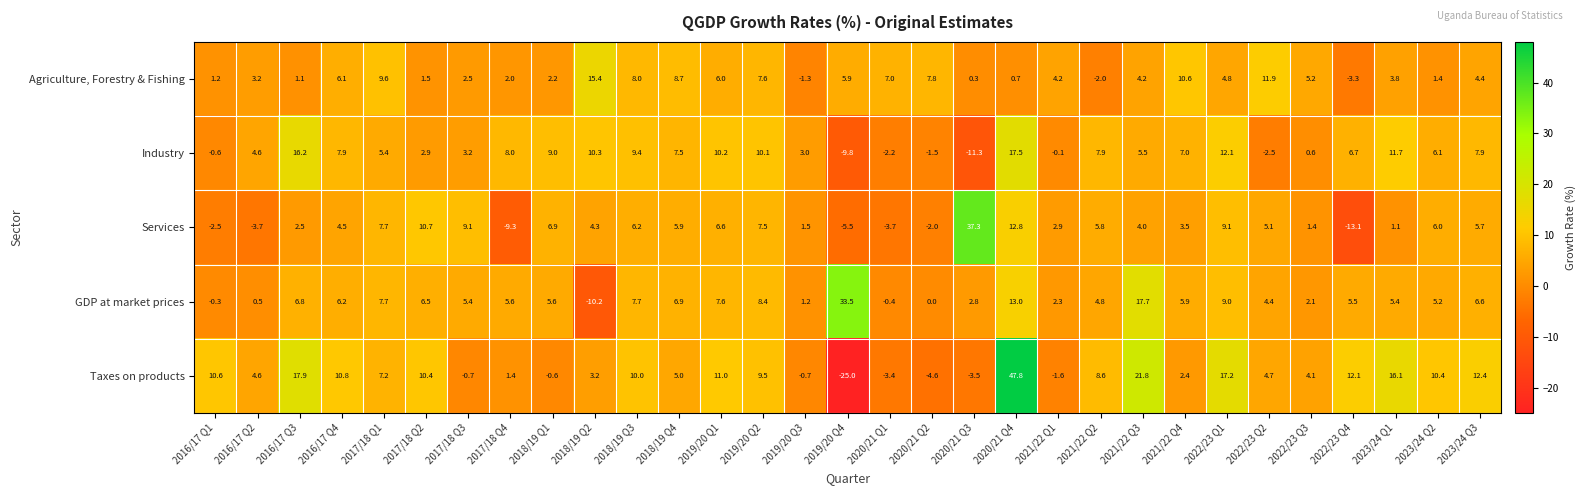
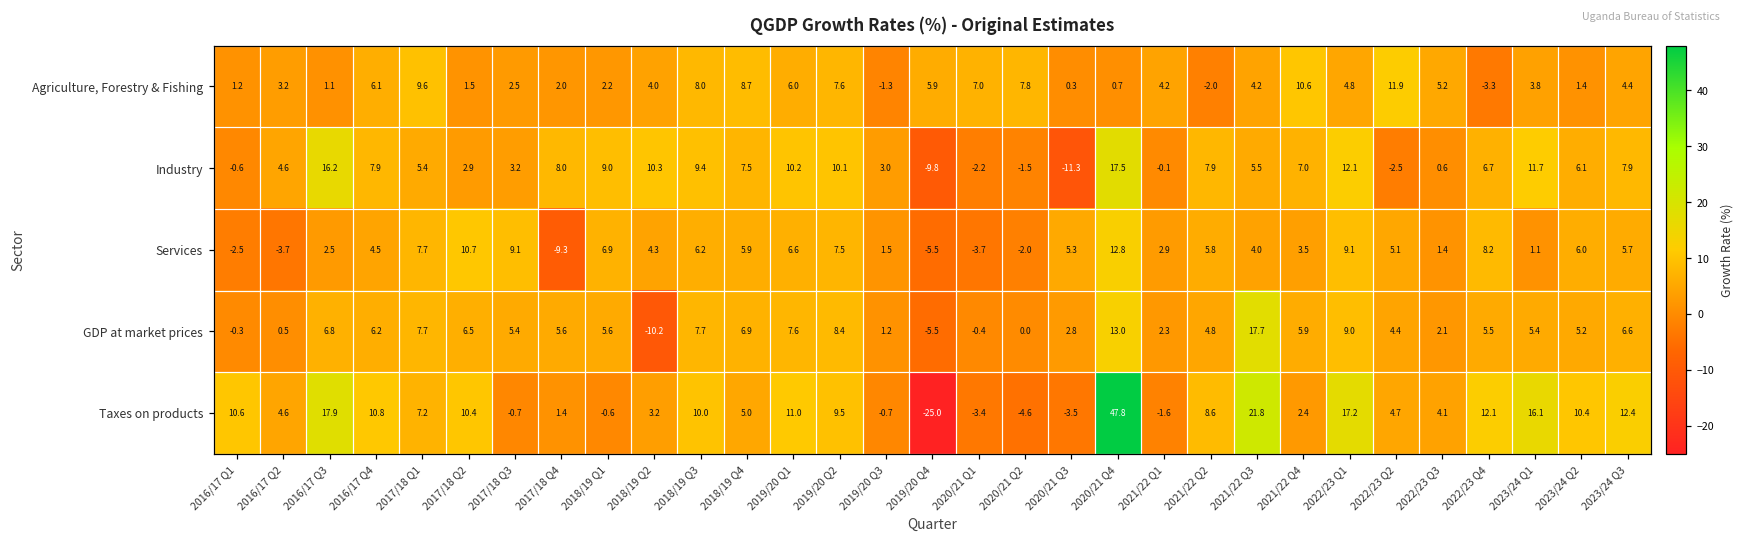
  {
    "Agriculture, Forestry & Fishing": {
      "2016/17 Q1": 1.2,
      "2016/17 Q2": 3.2,
      "2016/17 Q3": 1.1,
      "2016/17 Q4": 6.1,
      "2017/18 Q1": 9.6,
      "2017/18 Q2": 1.5,
      "2017/18 Q3": 2.5,
      "2017/18 Q4": 2.0,
      "2018/19 Q1": 2.2,
-     "2018/19 Q2": 15.4,
+     "2018/19 Q2": 4.0,
      "2018/19 Q3": 8.0,
      "2018/19 Q4": 8.7,
      "2019/20 Q1": 6.0,
      "2019/20 Q2": 7.6,
      "2019/20 Q3": -1.3,
      "2019/20 Q4": 5.9,
      "2020/21 Q1": 7.0,
      "2020/21 Q2": 7.8,
      "2020/21 Q3": 0.3,
      "2020/21 Q4": 0.7,
      "2021/22 Q1": 4.2,
      "2021/22 Q2": -2.0,
      "2021/22 Q3": 4.2,
      "2021/22 Q4": 10.6,
      "2022/23 Q1": 4.8,
      "2022/23 Q2": 11.9,
      "2022/23 Q3": 5.2,
      "2022/23 Q4": -3.3,
      "2023/24 Q1": 3.8,
      "2023/24 Q2": 1.4,
      "2023/24 Q3": 4.4
    },
    "Industry": {
      "2016/17 Q1": -0.6,
      "2016/17 Q2": 4.6,
      "2016/17 Q3": 16.2,
      "2016/17 Q4": 7.9,
      "2017/18 Q1": 5.4,
      "2017/18 Q2": 2.9,
      "2017/18 Q3": 3.2,
      "2017/18 Q4": 8.0,
      "2018/19 Q1": 9.0,
      "2018/19 Q2": 10.3,
      "2018/19 Q3": 9.4,
      "2018/19 Q4": 7.5,
      "2019/20 Q1": 10.2,
      "2019/20 Q2": 10.1,
      "2019/20 Q3": 3.0,
      "2019/20 Q4": -9.8,
      "2020/21 Q1": -2.2,
      "2020/21 Q2": -1.5,
      "2020/21 Q3": -11.3,
      "2020/21 Q4": 17.5,
      "2021/22 Q1": -0.1,
      "2021/22 Q2": 7.9,
      "2021/22 Q3": 5.5,
      "2021/22 Q4": 7.0,
      "2022/23 Q1": 12.1,
      "2022/23 Q2": -2.5,
      "2022/23 Q3": 0.6,
      "2022/23 Q4": 6.7,
      "2023/24 Q1": 11.7,
      "2023/24 Q2": 6.1,
      "2023/24 Q3": 7.9
    },
    "Services": {
      "2016/17 Q1": -2.5,
      "2016/17 Q2": -3.7,
      "2016/17 Q3": 2.5,
      "2016/17 Q4": 4.5,
      "2017/18 Q1": 7.7,
      "2017/18 Q2": 10.7,
      "2017/18 Q3": 9.1,
      "2017/18 Q4": -9.3,
      "2018/19 Q1": 6.9,
      "2018/19 Q2": 4.3,
      "2018/19 Q3": 6.2,
      "2018/19 Q4": 5.9,
      "2019/20 Q1": 6.6,
      "2019/20 Q2": 7.5,
      "2019/20 Q3": 1.5,
      "2019/20 Q4": -5.5,
      "2020/21 Q1": -3.7,
      "2020/21 Q2": -2.0,
-     "2020/21 Q3": 37.3,
+     "2020/21 Q3": 5.3,
      "2020/21 Q4": 12.8,
      "2021/22 Q1": 2.9,
      "2021/22 Q2": 5.8,
      "2021/22 Q3": 4.0,
      "2021/22 Q4": 3.5,
      "2022/23 Q1": 9.1,
      "2022/23 Q2": 5.1,
      "2022/23 Q3": 1.4,
-     "2022/23 Q4": -13.1,
+     "2022/23 Q4": 8.2,
      "2023/24 Q1": 1.1,
      "2023/24 Q2": 6.0,
      "2023/24 Q3": 5.7
    },
    "GDP at market prices": {
      "2016/17 Q1": -0.3,
      "2016/17 Q2": 0.5,
      "2016/17 Q3": 6.8,
      "2016/17 Q4": 6.2,
      "2017/18 Q1": 7.7,
      "2017/18 Q2": 6.5,
      "2017/18 Q3": 5.4,
      "2017/18 Q4": 5.6,
      "2018/19 Q1": 5.6,
      "2018/19 Q2": -10.2,
      "2018/19 Q3": 7.7,
      "2018/19 Q4": 6.9,
      "2019/20 Q1": 7.6,
      "2019/20 Q2": 8.4,
      "2019/20 Q3": 1.2,
-     "2019/20 Q4": 33.5,
+     "2019/20 Q4": -5.5,
      "2020/21 Q1": -0.4,
      "2020/21 Q2": 0.0,
      "2020/21 Q3": 2.8,
      "2020/21 Q4": 13.0,
      "2021/22 Q1": 2.3,
      "2021/22 Q2": 4.8,
      "2021/22 Q3": 17.7,
      "2021/22 Q4": 5.9,
      "2022/23 Q1": 9.0,
      "2022/23 Q2": 4.4,
      "2022/23 Q3": 2.1,
      "2022/23 Q4": 5.5,
      "2023/24 Q1": 5.4,
      "2023/24 Q2": 5.2,
      "2023/24 Q3": 6.6
    },
    "Taxes on products": {
      "2016/17 Q1": 10.6,
      "2016/17 Q2": 4.6,
      "2016/17 Q3": 17.9,
      "2016/17 Q4": 10.8,
      "2017/18 Q1": 7.2,
      "2017/18 Q2": 10.4,
      "2017/18 Q3": -0.7,
      "2017/18 Q4": 1.4,
      "2018/19 Q1": -0.6,
      "2018/19 Q2": 3.2,
      "2018/19 Q3": 10.0,
      "2018/19 Q4": 5.0,
      "2019/20 Q1": 11.0,
      "2019/20 Q2": 9.5,
      "2019/20 Q3": -0.7,
      "2019/20 Q4": -25.0,
      "2020/21 Q1": -3.4,
      "2020/21 Q2": -4.6,
      "2020/21 Q3": -3.5,
      "2020/21 Q4": 47.8,
      "2021/22 Q1": -1.6,
      "2021/22 Q2": 8.6,
      "2021/22 Q3": 21.8,
      "2021/22 Q4": 2.4,
      "2022/23 Q1": 17.2,
      "2022/23 Q2": 4.7,
      "2022/23 Q3": 4.1,
      "2022/23 Q4": 12.1,
      "2023/24 Q1": 16.1,
      "2023/24 Q2": 10.4,
      "2023/24 Q3": 12.4
    }
  }
